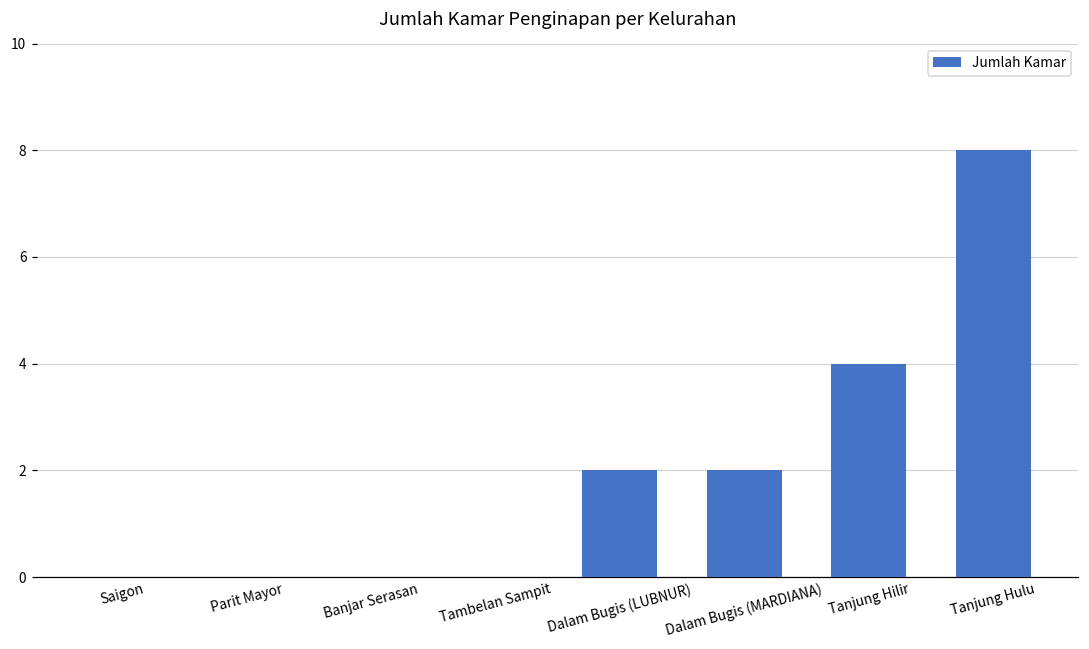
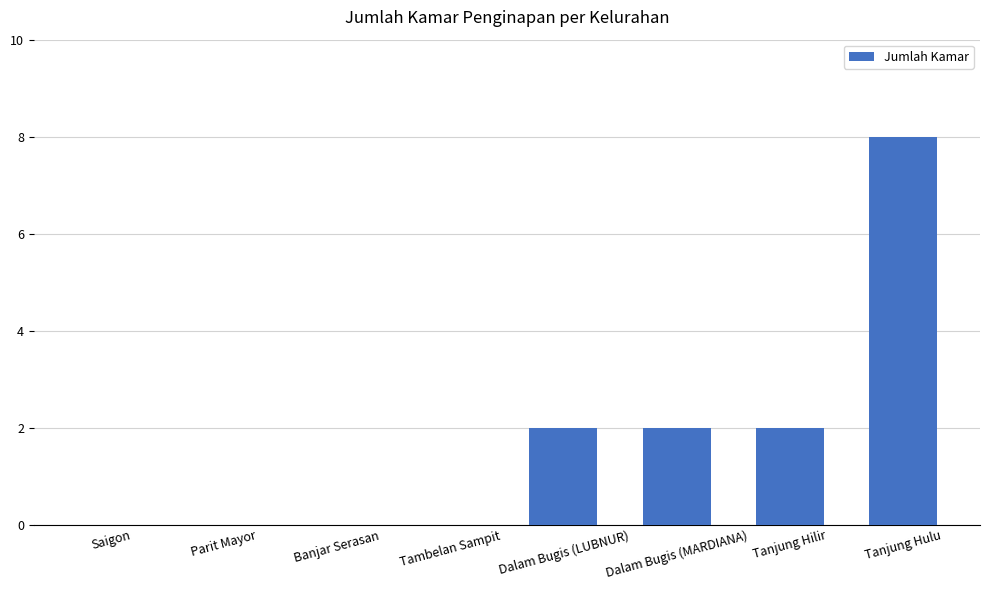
  {
    "Saigon": 0,
    "Parit Mayor": 0,
    "Banjar Serasan": 0,
    "Tambelan Sampit": 0,
    "Dalam Bugis (LUBNUR)": 2,
    "Dalam Bugis (MARDIANA)": 2,
-   "Tanjung Hilir": 4,
+   "Tanjung Hilir": 2,
    "Tanjung Hulu": 8
  }
